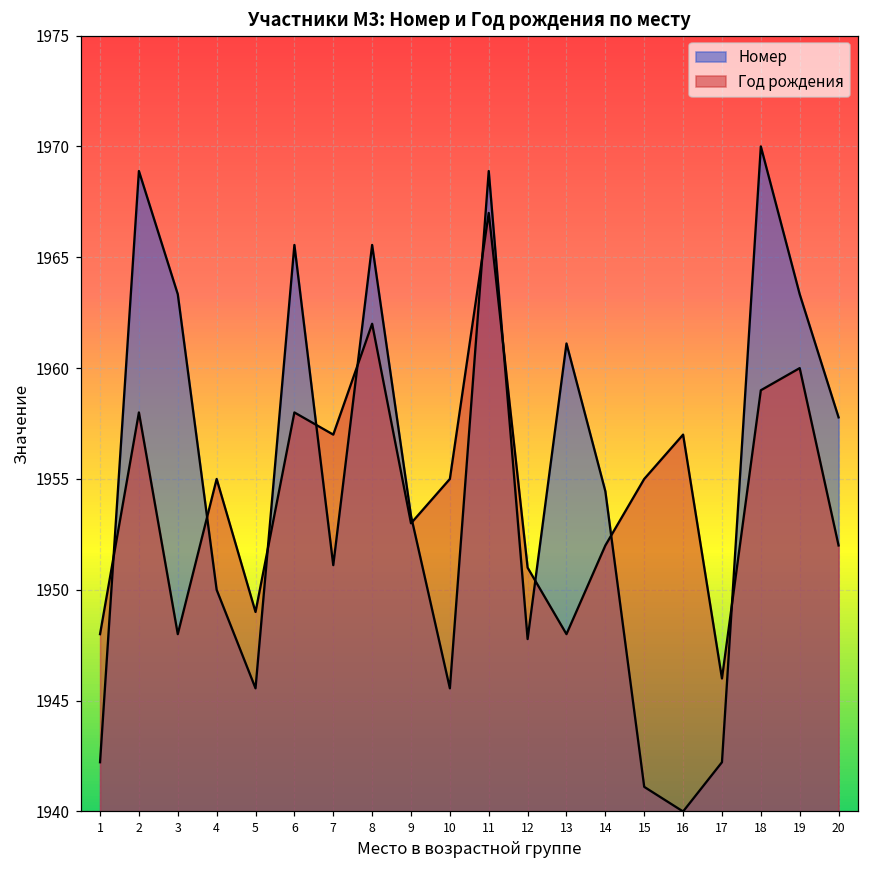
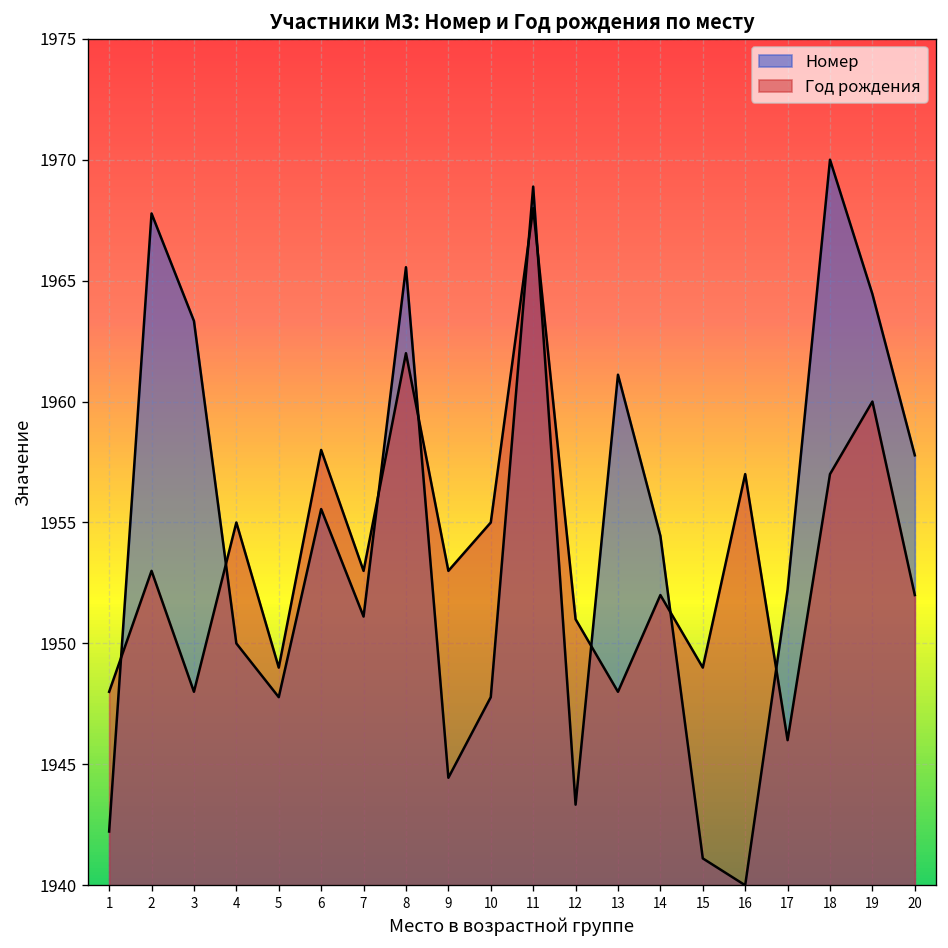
  {
    "Номер": {
      "1": 1942.2,
-     "2": 1968.9,
+     "2": 1967.8,
      "3": 1963.3,
      "4": 1950.0,
-     "5": 1945.6,
-     "6": 1965.6,
+     "5": 1947.8,
+     "6": 1955.6,
      "7": 1951.1,
      "8": 1965.6,
-     "9": 1953.3,
-     "10": 1945.6,
+     "9": 1944.4,
+     "10": 1947.8,
      "11": 1968.9,
-     "12": 1947.8,
+     "12": 1943.3,
      "13": 1961.1,
      "14": 1954.4,
      "15": 1941.1,
      "16": 1940.0,
-     "17": 1942.2,
+     "17": 1952.2,
      "18": 1970.0,
-     "19": 1963.3,
+     "19": 1964.4,
      "20": 1957.8
    },
    "Год рождения": {
      "1": 1948,
-     "2": 1958,
+     "2": 1953,
      "3": 1948,
      "4": 1955,
      "5": 1949,
      "6": 1958,
-     "7": 1957,
+     "7": 1953,
      "8": 1962,
      "9": 1953,
      "10": 1955,
-     "11": 1967,
+     "11": 1968,
      "12": 1951,
      "13": 1948,
      "14": 1952,
-     "15": 1955,
+     "15": 1949,
      "16": 1957,
      "17": 1946,
-     "18": 1959,
+     "18": 1957,
      "19": 1960,
      "20": 1952
    }
  }
